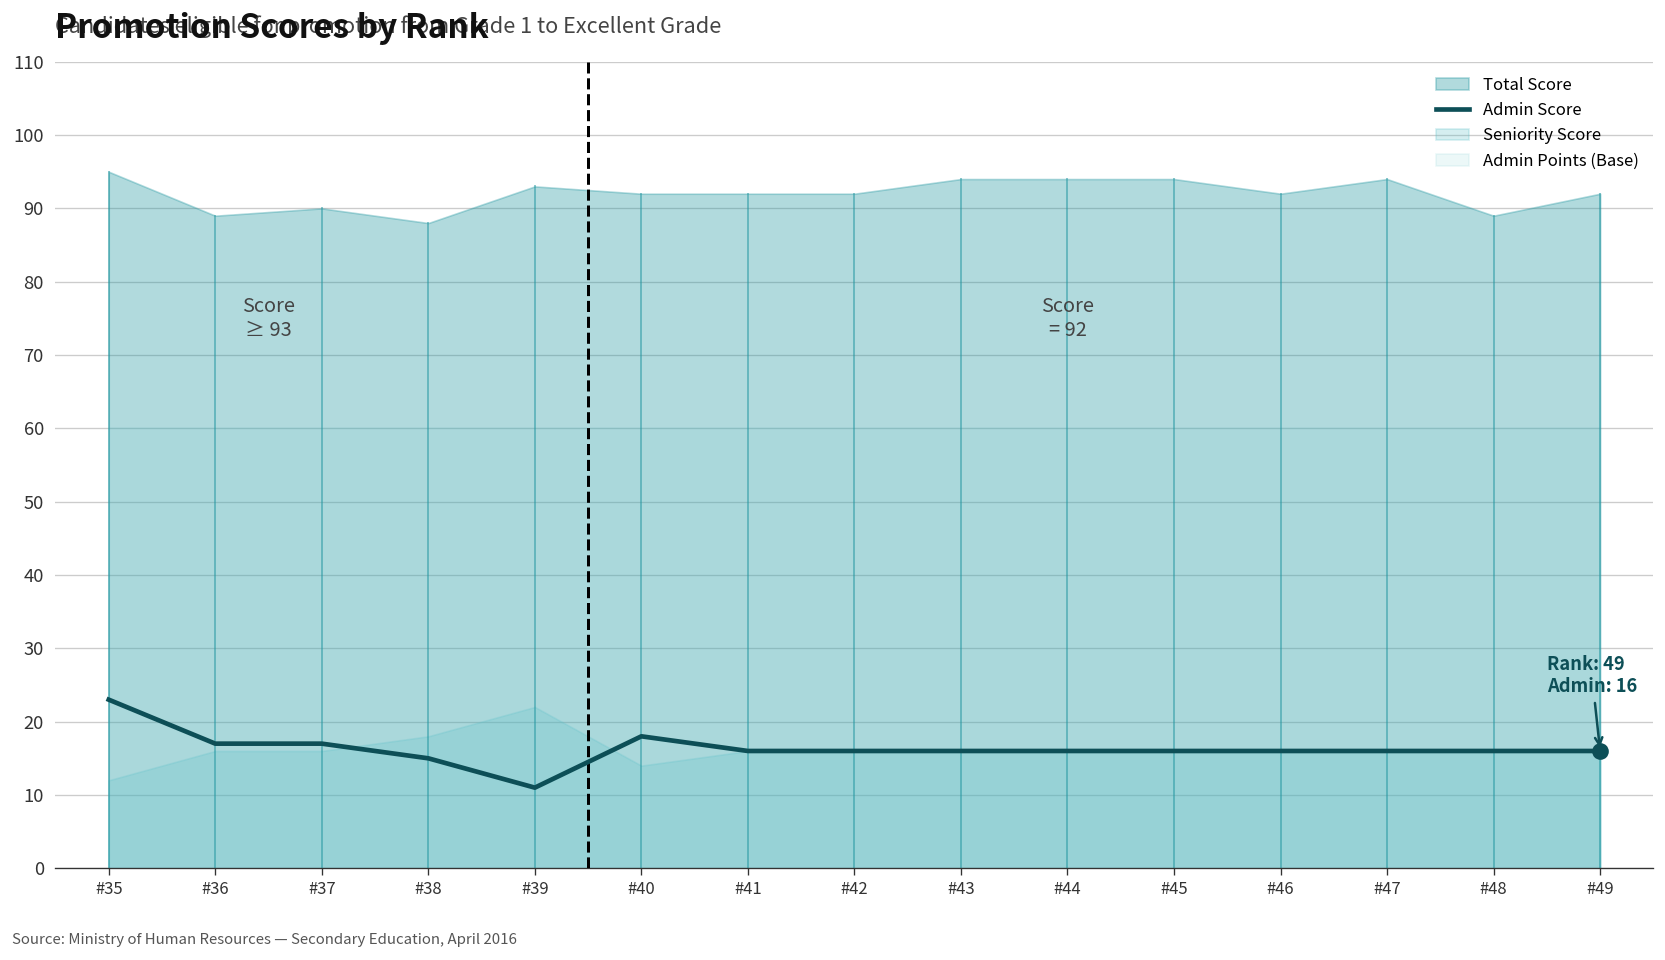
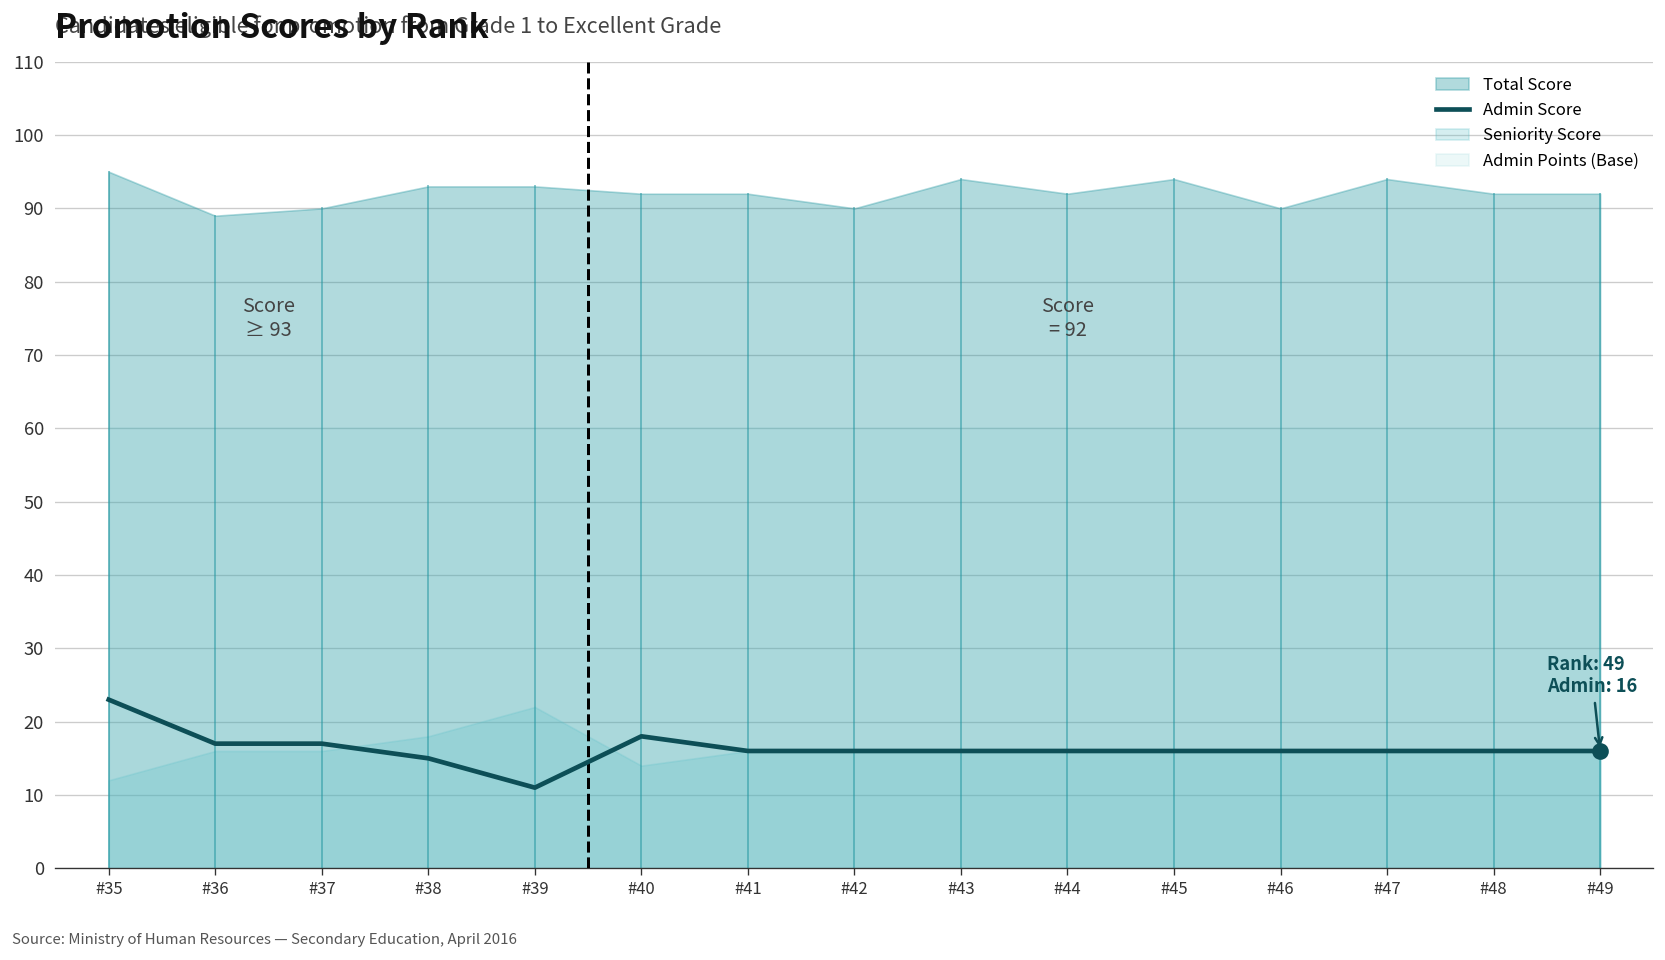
  {
    "Total Score": {
      "#35": 95,
      "#36": 89,
      "#37": 90,
-     "#38": 88,
+     "#38": 93,
      "#39": 93,
      "#40": 92,
      "#41": 92,
-     "#42": 92,
+     "#42": 90,
      "#43": 94,
-     "#44": 94,
+     "#44": 92,
      "#45": 94,
-     "#46": 92,
+     "#46": 90,
      "#47": 94,
-     "#48": 89,
+     "#48": 92,
      "#49": 92
    }
  }
